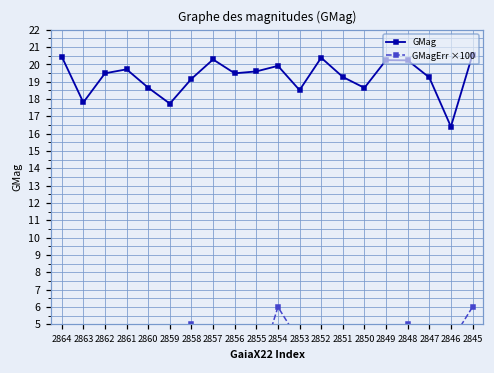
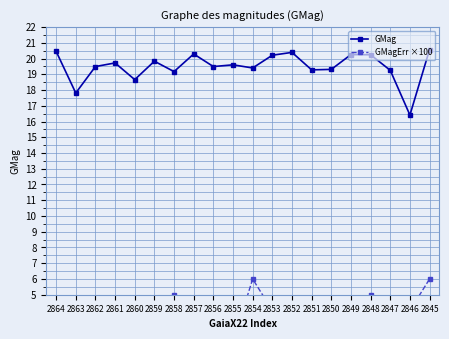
  {
    "GMag": {
      "2864": 20.5,
      "2863": 17.8,
      "2862": 19.5,
      "2861": 19.7,
      "2860": 18.7,
-     "2859": 17.7,
+     "2859": 19.8,
      "2858": 19.2,
      "2857": 20.3,
      "2856": 19.5,
      "2855": 19.6,
-     "2854": 19.9,
-     "2853": 18.5,
+     "2854": 19.4,
+     "2853": 20.2,
      "2852": 20.4,
      "2851": 19.3,
-     "2850": 18.7,
+     "2850": 19.3,
      "2847": 19.3,
      "2846": 16.4
    },
    "GMagErr ×100": {
      "2858": 5.0,
      "2854": 6.0,
      "2848": 5.0,
      "2845": 6.0
    }
  }
